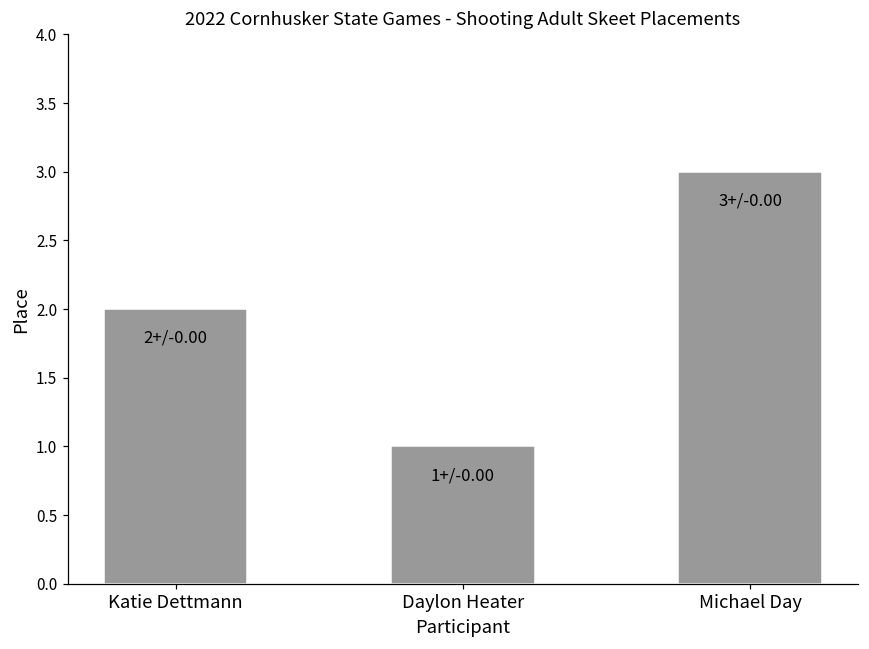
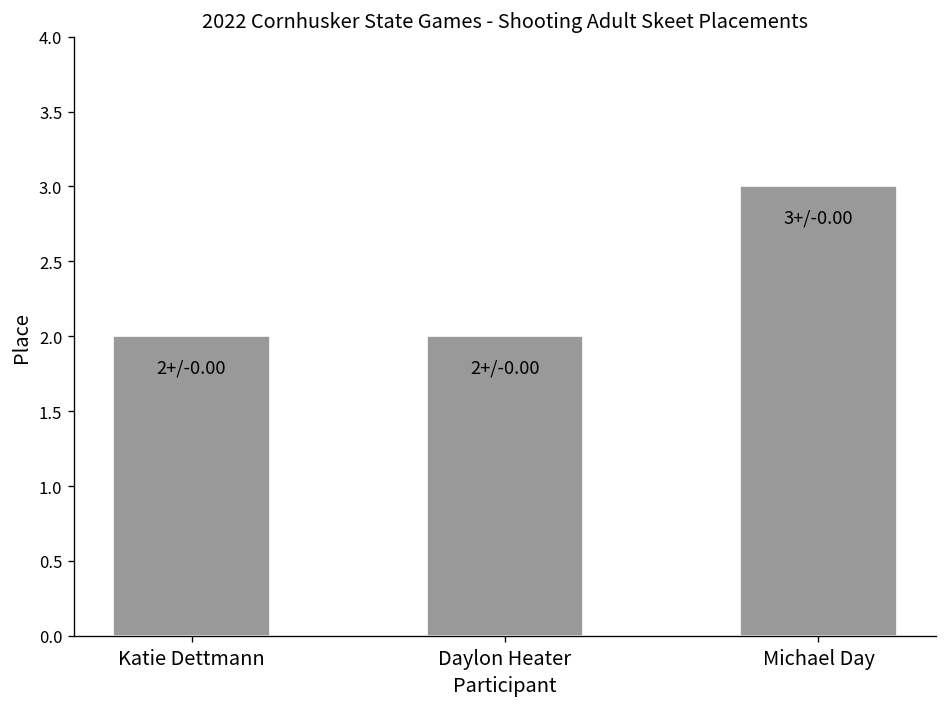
  {
    "Katie Dettmann": "2+/",
-   "Daylon Heater": "1+/",
+   "Daylon Heater": "2+/",
    "Michael Day": "3+/"
  }
